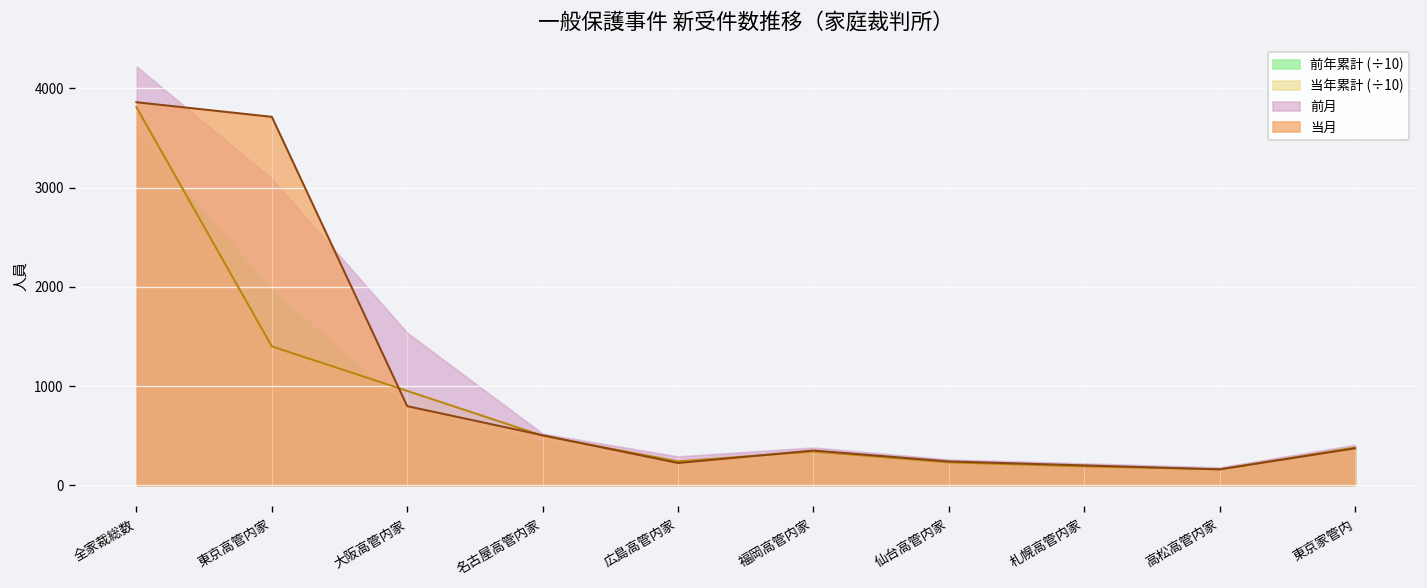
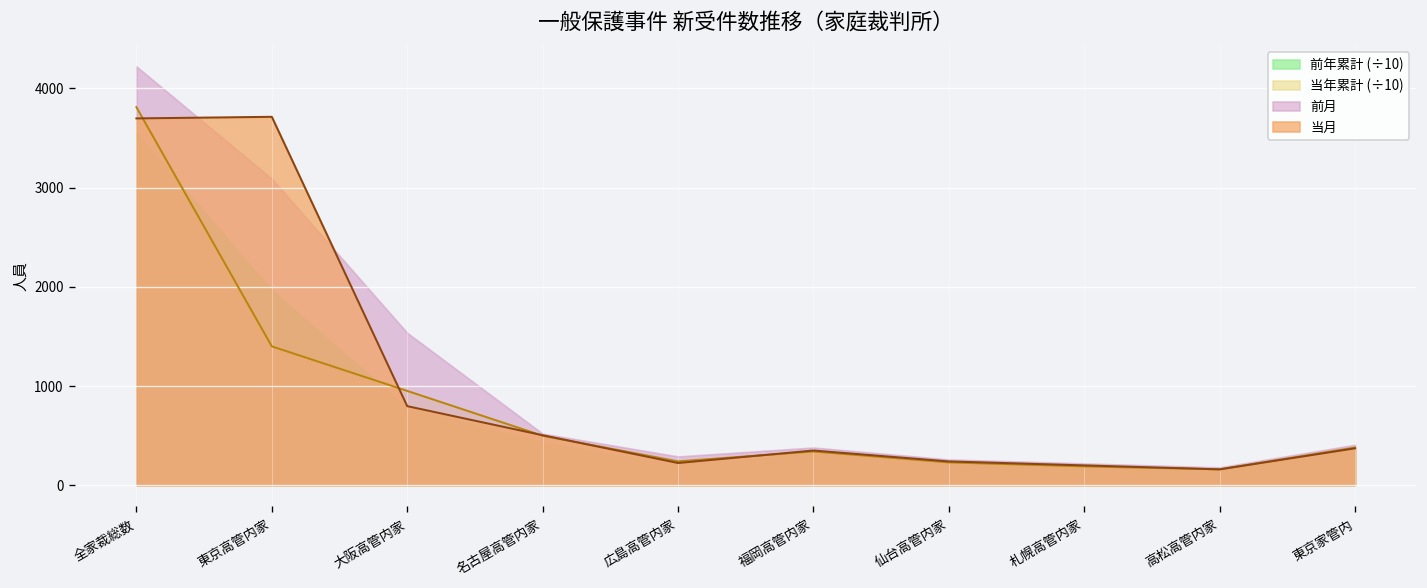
  {
    "前年累計 (÷10)": {
      "全家裁総数": 3500,
      "東京高管内家": 2000,
      "名古屋高管内家": 400
    },
    "当年累計 (÷10)": {
      "全家裁総数": 3800,
      "東京高管内家": 1400,
      "大阪高管内家": 1000
    },
    "前月": {
      "全家裁総数": 4200,
      "東京高管内家": 3100,
      "大阪高管内家": 1500,
      "広島高管内家": 300
    },
    "当月": {
-     "全家裁総数": 3900,
+     "全家裁総数": 3700,
      "東京高管内家": 3700
    }
  }
